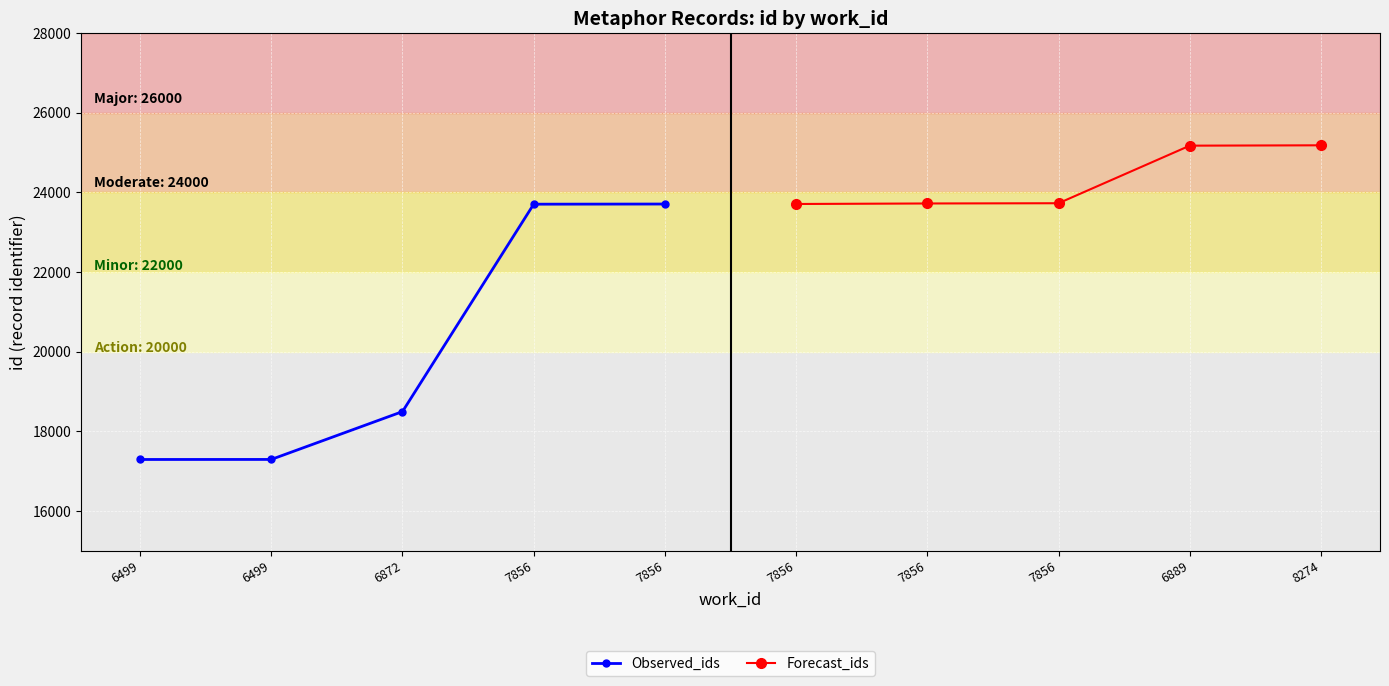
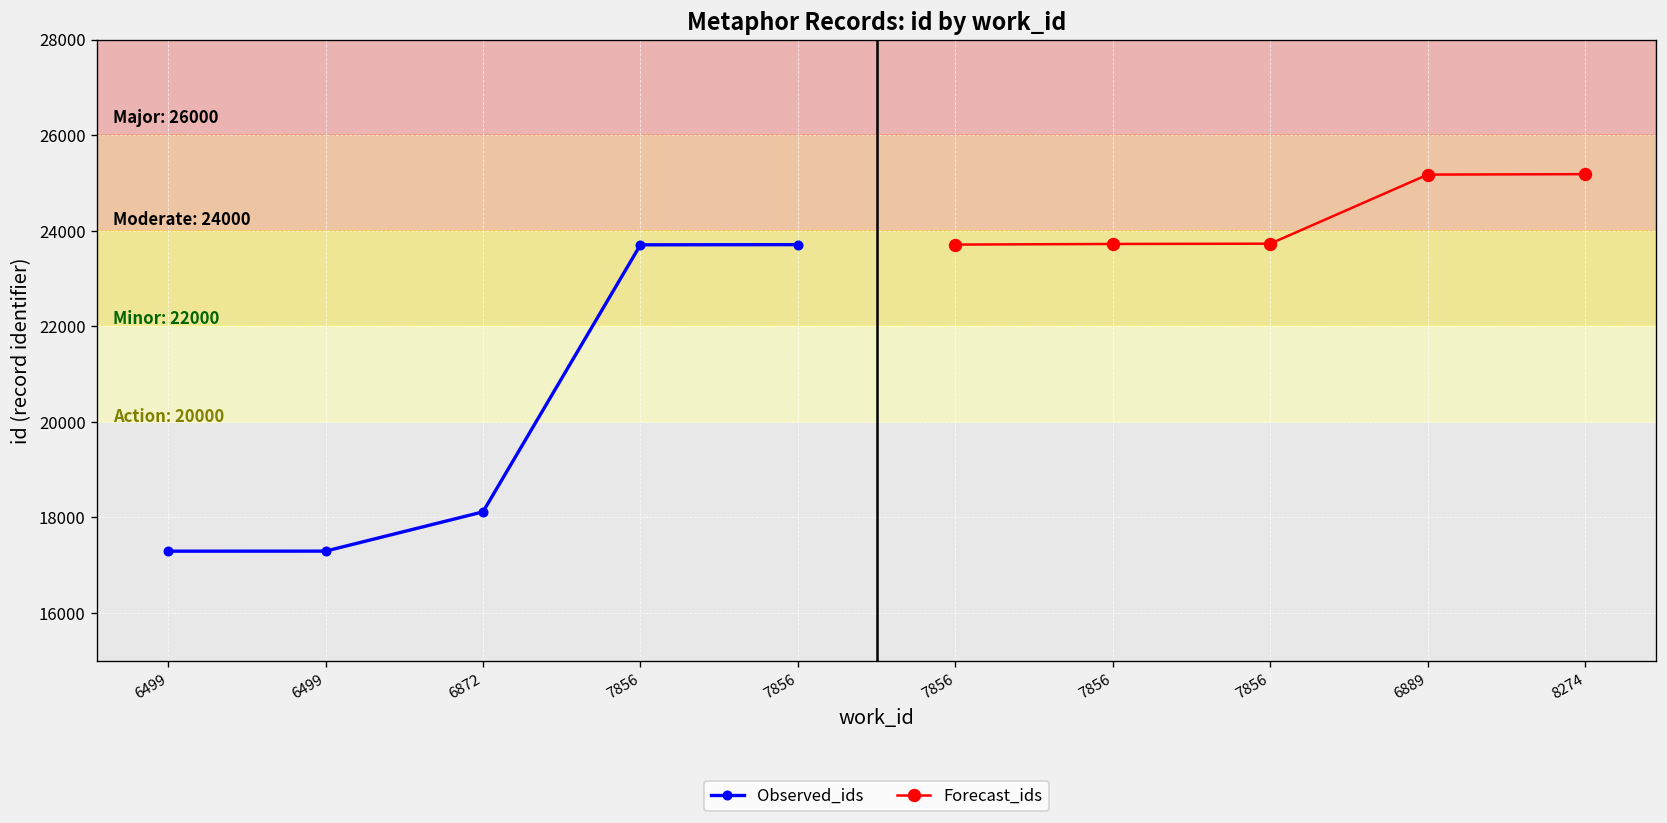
  {
    "Observed_ids": {
-     "6872": 18500
+     "6872": 18100
    },
    "Forecast_ids": {
      "6889": 25200,
      "8274": 25200
    }
  }
